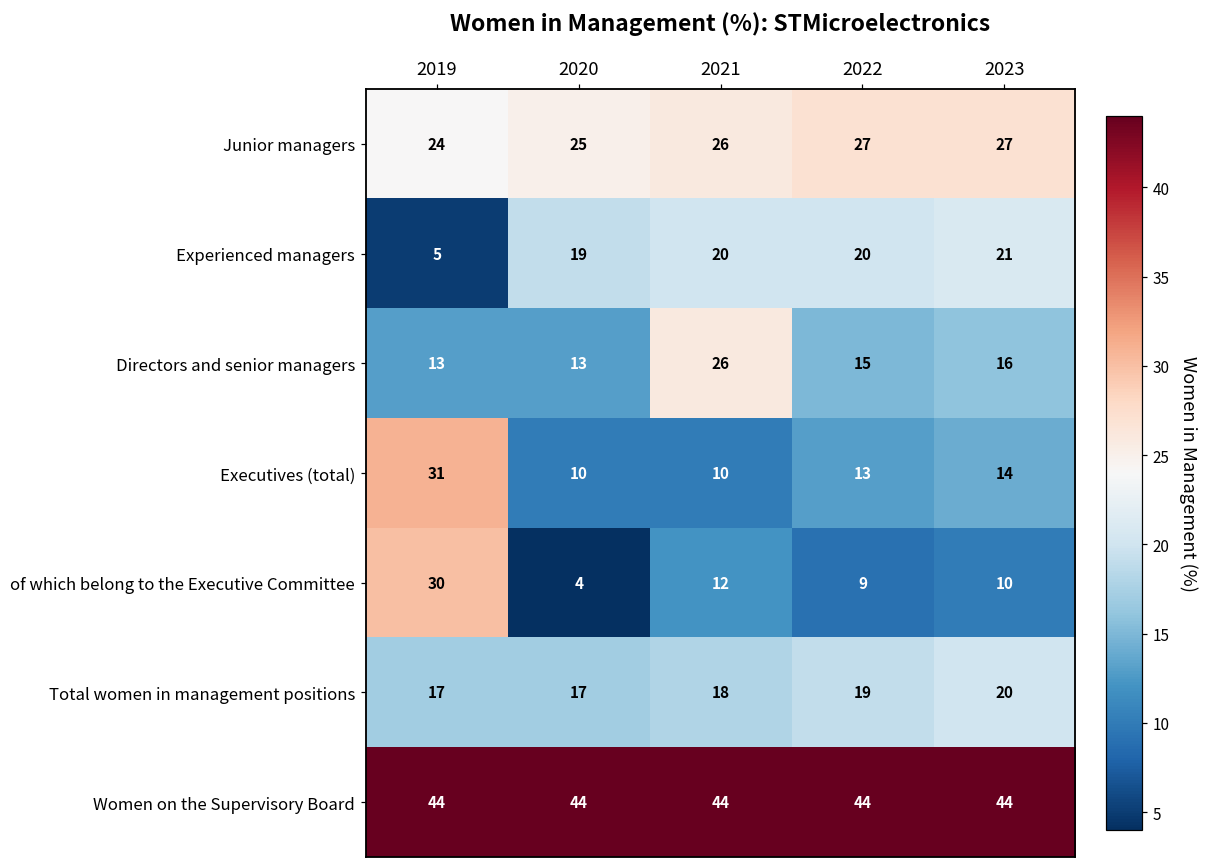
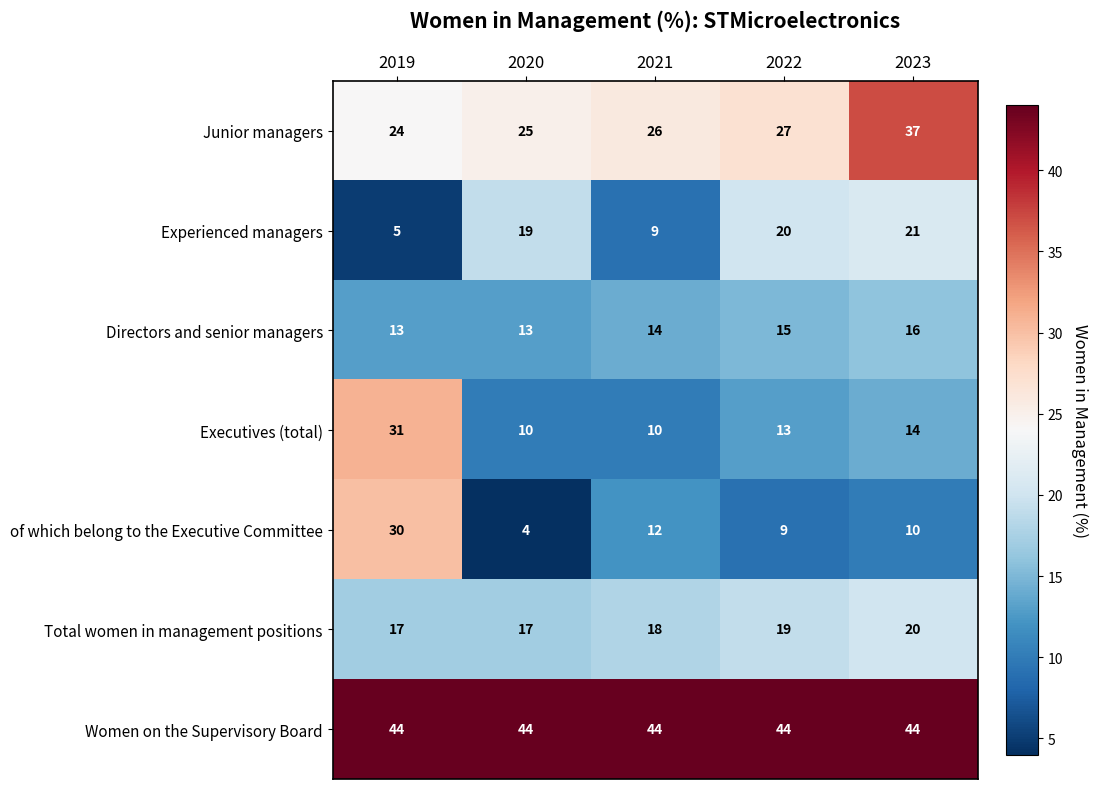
  {
    "Junior managers": {
      "2019": 24,
      "2020": 25,
      "2021": 26,
      "2022": 27,
-     "2023": 27
+     "2023": 37
    },
    "Experienced managers": {
      "2019": 5,
      "2020": 19,
-     "2021": 20,
+     "2021": 9,
      "2022": 20,
      "2023": 21
    },
    "Directors and senior managers": {
      "2019": 13,
      "2020": 13,
-     "2021": 26,
+     "2021": 14,
      "2022": 15,
      "2023": 16
    },
    "Executives (total)": {
      "2019": 31,
      "2020": 10,
      "2021": 10,
      "2022": 13,
      "2023": 14
    },
    "of which belong to the Executive Committee": {
      "2019": 30,
      "2020": 4,
      "2021": 12,
      "2022": 9,
      "2023": 10
    },
    "Total women in management positions": {
      "2019": 17,
      "2020": 17,
      "2021": 18,
      "2022": 19,
      "2023": 20
    },
    "Women on the Supervisory Board": {
      "2019": 44,
      "2020": 44,
      "2021": 44,
      "2022": 44,
      "2023": 44
    }
  }
